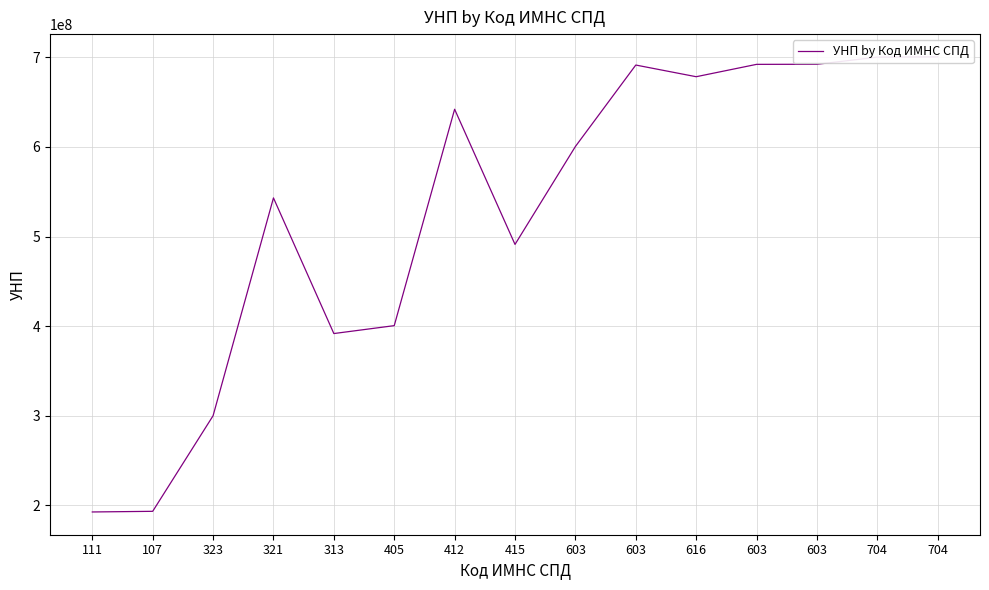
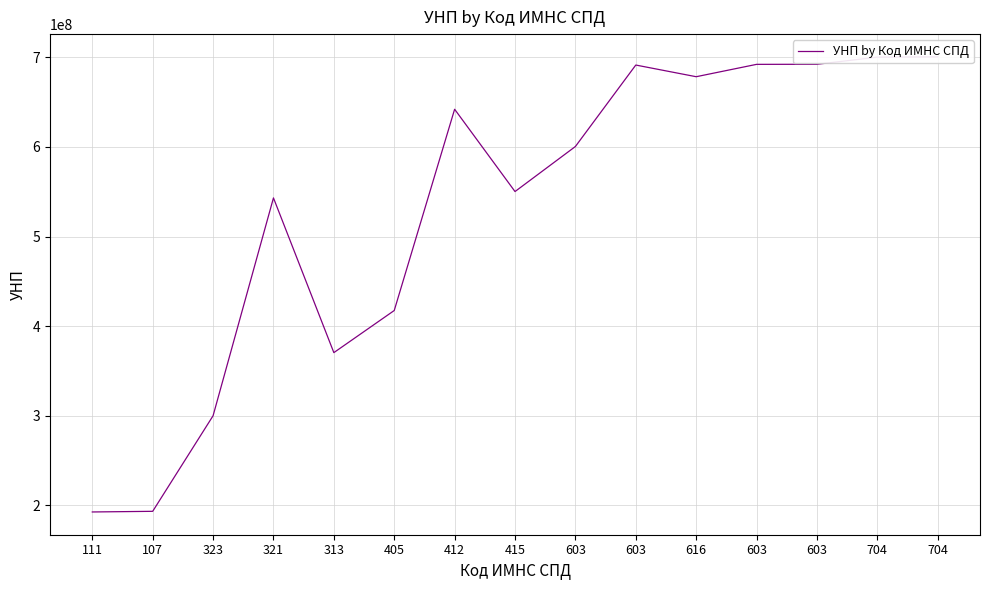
  {
    "111": 190000000,
    "107": 190000000,
    "323": 300000000,
    "321": 540000000,
-   "313": 390000000,
-   "405": 400000000,
+   "313": 370000000,
+   "405": 420000000,
    "412": 640000000,
-   "415": 490000000,
+   "415": 550000000,
    "616": 680000000
  }
